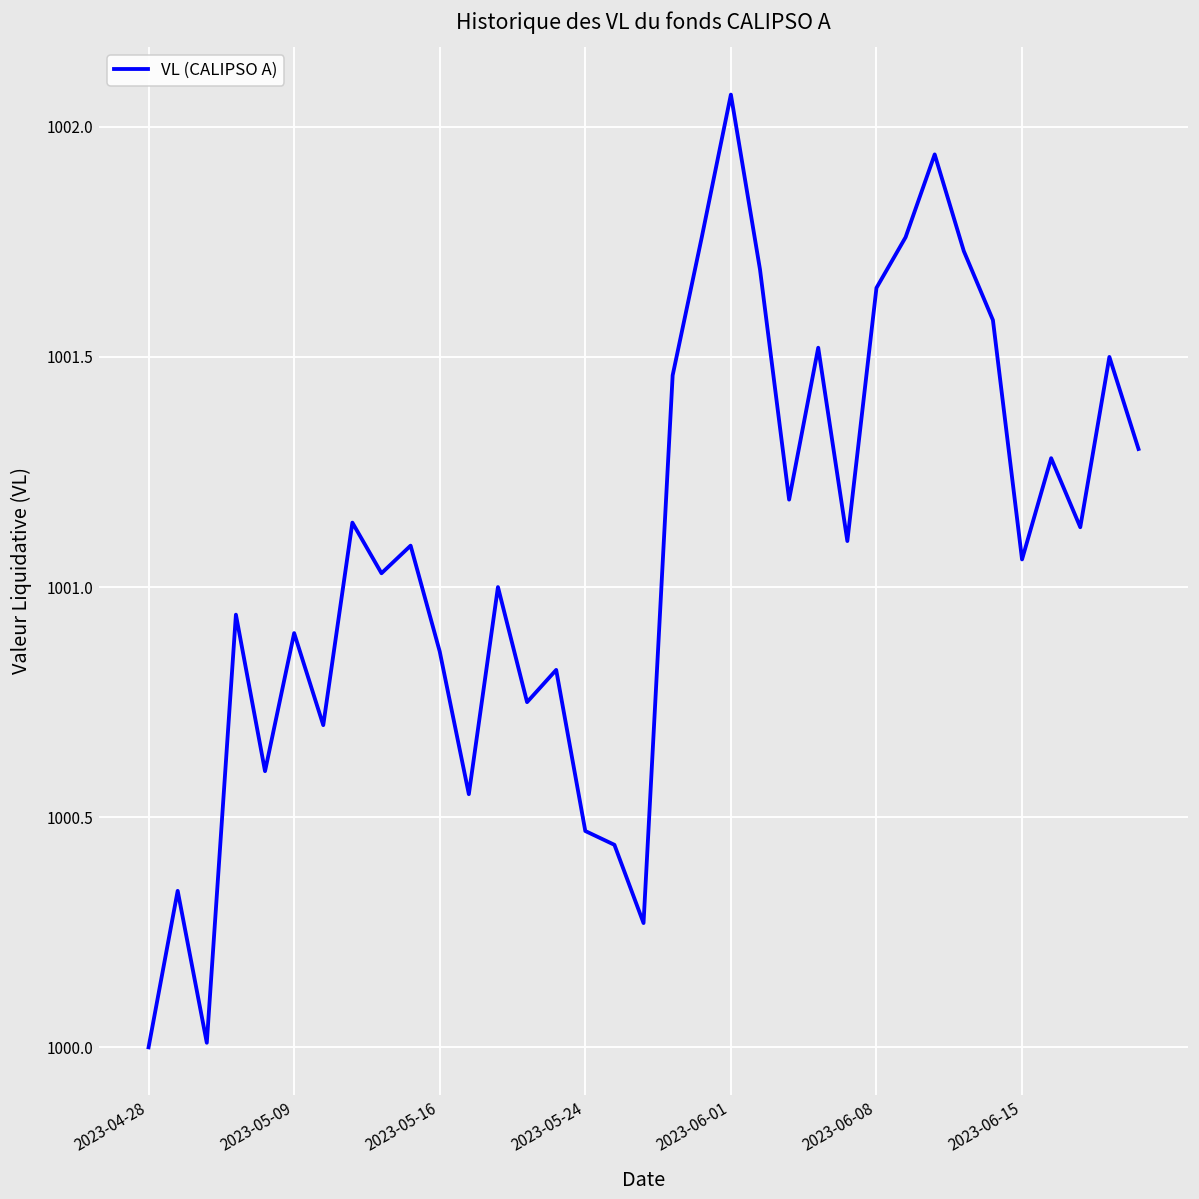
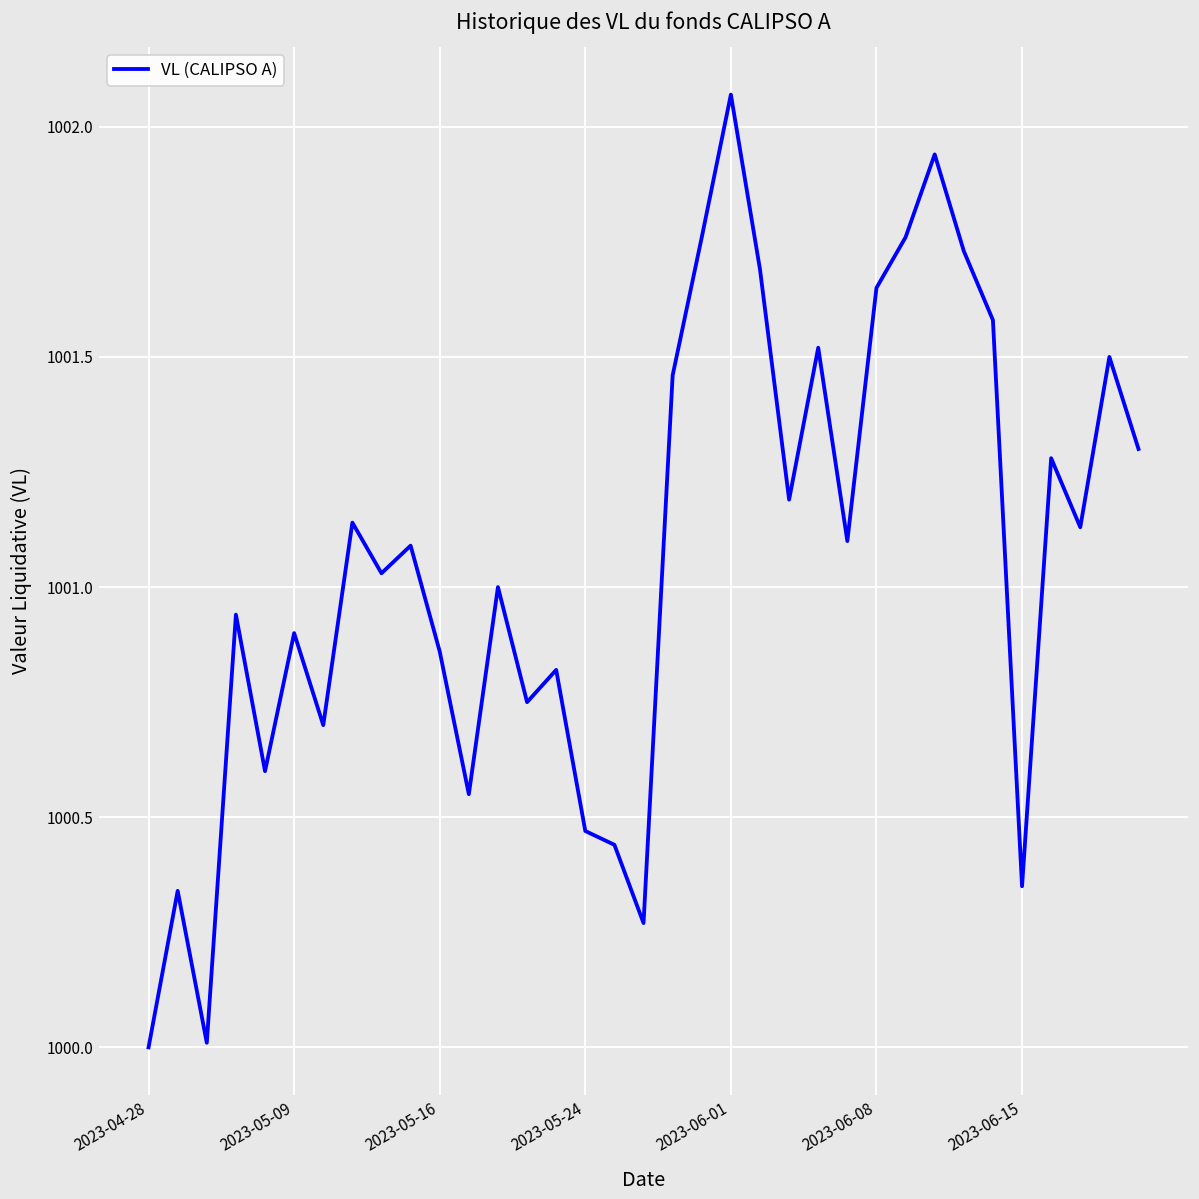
  {
    "2023-04-28": 1000.00,
    "2023-05-09": 1000.90,
    "2023-05-16": 1000.86,
    "2023-05-24": 1000.47,
    "2023-06-01": 1002.07,
    "2023-06-08": 1001.65,
-   "2023-06-15": 1001.06
+   "2023-06-15": 1000.35
  }
